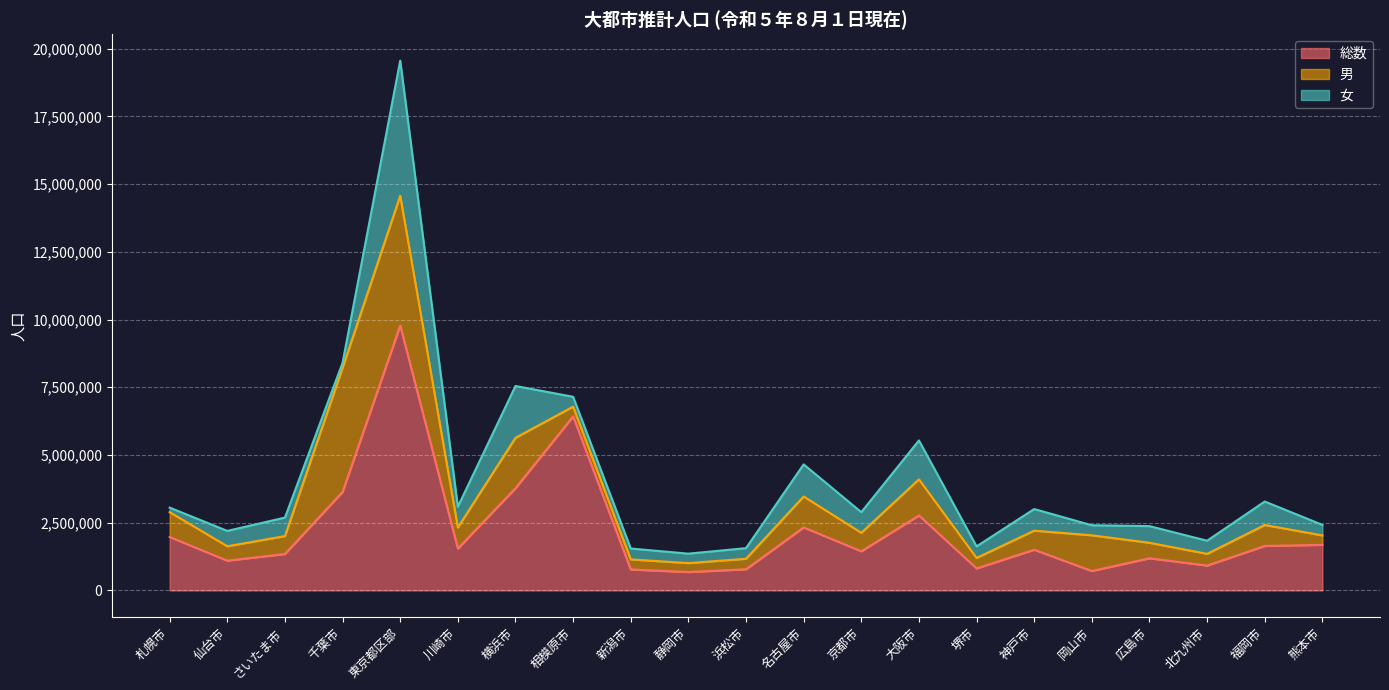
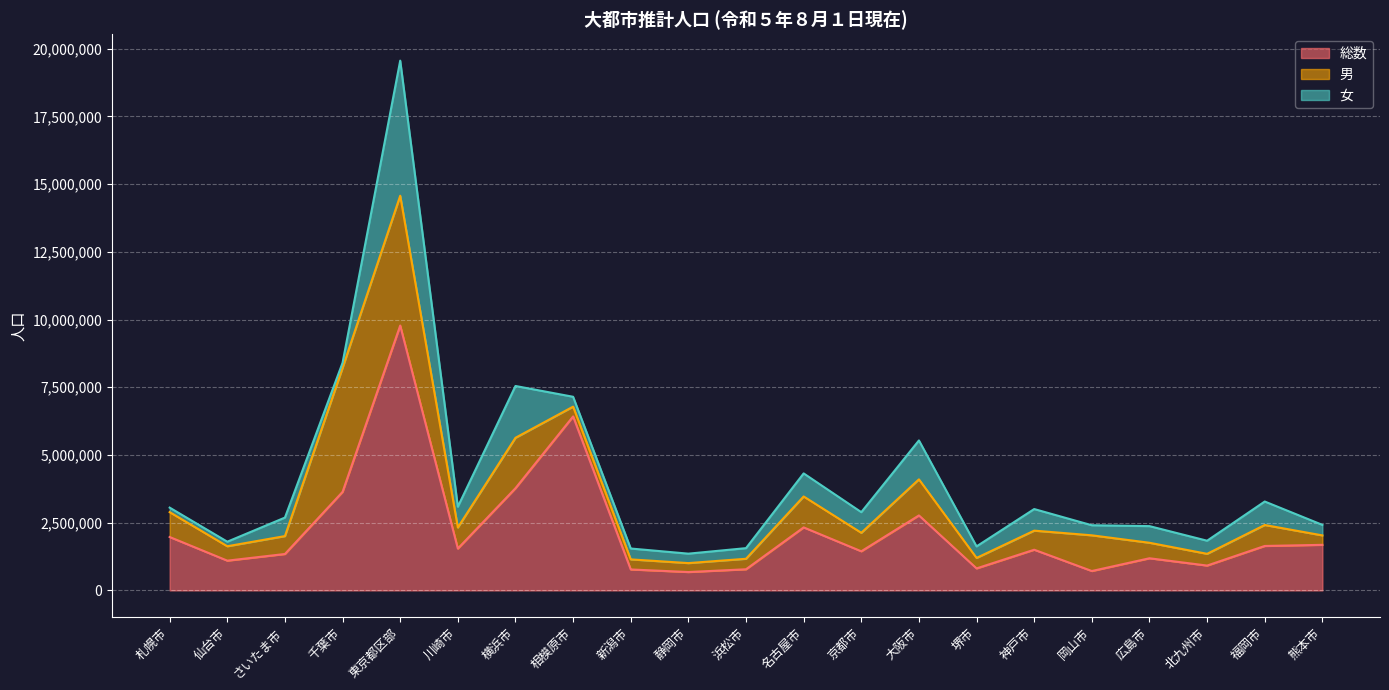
  {
    "総数": {
      "札幌市": "2,000,000",
      "仙台市": "1,100,000",
      "さいたま市": "1,300,000",
      "千葉市": "3,600,000",
      "東京都区部": "9,800,000",
      "川崎市": "1,500,000",
      "横浜市": "3,800,000",
      "相模原市": "6,400,000",
      "新潟市": "800,000",
      "静岡市": "700,000",
      "浜松市": "800,000",
      "名古屋市": "2,300,000",
      "京都市": "1,400,000",
      "大阪市": "2,800,000",
      "堺市": "800,000",
      "神戸市": "1,500,000",
      "岡山市": "700,000",
      "広島市": "1,200,000",
      "北九州市": "900,000",
      "福岡市": "1,600,000",
      "熊本市": "1,700,000"
    },
    "男": {
      "札幌市": "900,000",
      "仙台市": "500,000",
      "さいたま市": "700,000",
      "千葉市": "4,600,000",
      "東京都区部": "4,800,000",
      "川崎市": "800,000",
      "横浜市": "1,900,000",
      "相模原市": "400,000",
      "新潟市": "400,000",
      "静岡市": "300,000",
      "浜松市": "400,000",
      "名古屋市": "1,100,000",
      "京都市": "700,000",
      "大阪市": "1,300,000",
      "堺市": "400,000",
      "神戸市": "700,000",
      "岡山市": "1,300,000",
      "広島市": "600,000",
      "北九州市": "400,000",
      "福岡市": "800,000",
      "熊本市": "300,000"
    },
    "女": {
      "札幌市": "200,000",
-     "仙台市": "600,000",
+     "仙台市": "200,000",
      "さいたま市": "700,000",
      "千葉市": "200,000",
      "東京都区部": "5,000,000",
      "川崎市": "800,000",
      "横浜市": "1,900,000",
      "相模原市": "400,000",
      "新潟市": "400,000",
      "静岡市": "300,000",
      "浜松市": "400,000",
-     "名古屋市": "1,200,000",
+     "名古屋市": "900,000",
      "京都市": "800,000",
      "大阪市": "1,400,000",
      "堺市": "400,000",
      "神戸市": "800,000",
      "岡山市": "400,000",
      "広島市": "600,000",
      "北九州市": "500,000",
      "福岡市": "900,000",
      "熊本市": "400,000"
    }
  }
